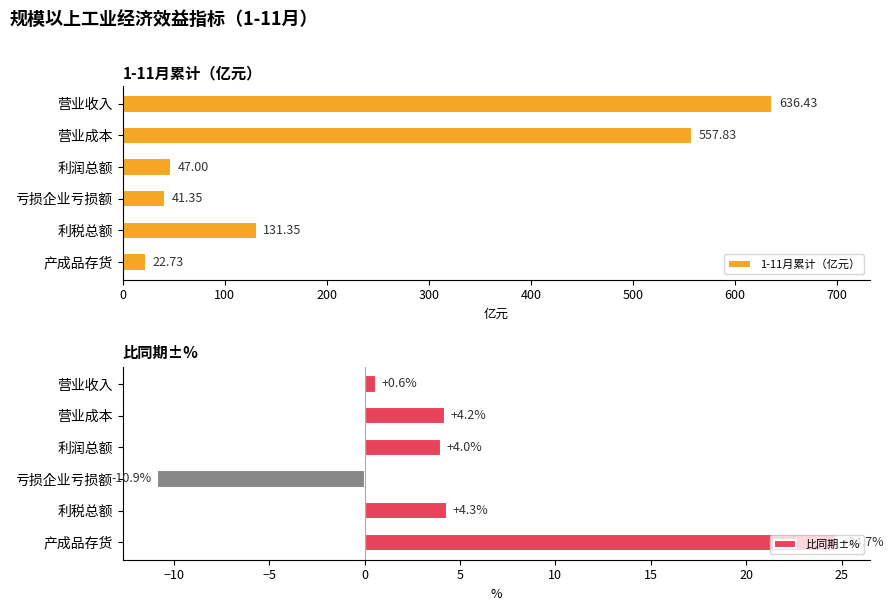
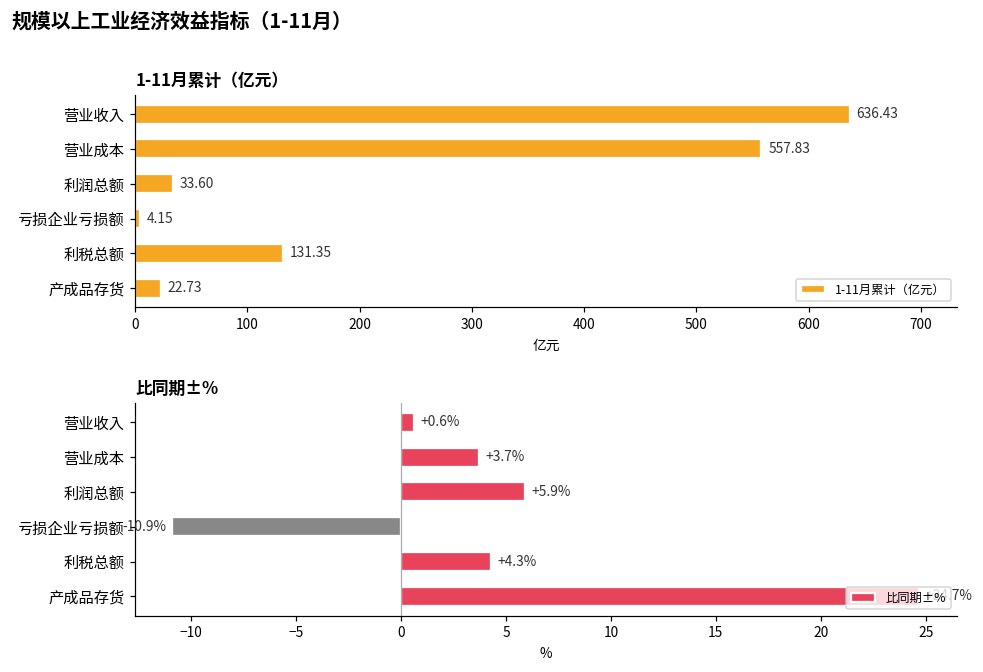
  {
    "1-11月累计（亿元）": {
      "营业收入": "636.43",
      "营业成本": "557.83",
-     "利润总额": "47.00",
-     "亏损企业亏损额": "41.35",
+     "利润总额": "33.60",
+     "亏损企业亏损额": "4.15",
      "利税总额": "131.35",
      "产成品存货": "22.73"
    },
    "比同期±%": {
      "营业收入": "+0.6%",
-     "营业成本": "+4.2%",
-     "利润总额": "+4.0%",
+     "营业成本": "+3.7%",
+     "利润总额": "+5.9%",
      "亏损企业亏损额": "-10.9%",
      "利税总额": "+4.3%"
    }
  }
